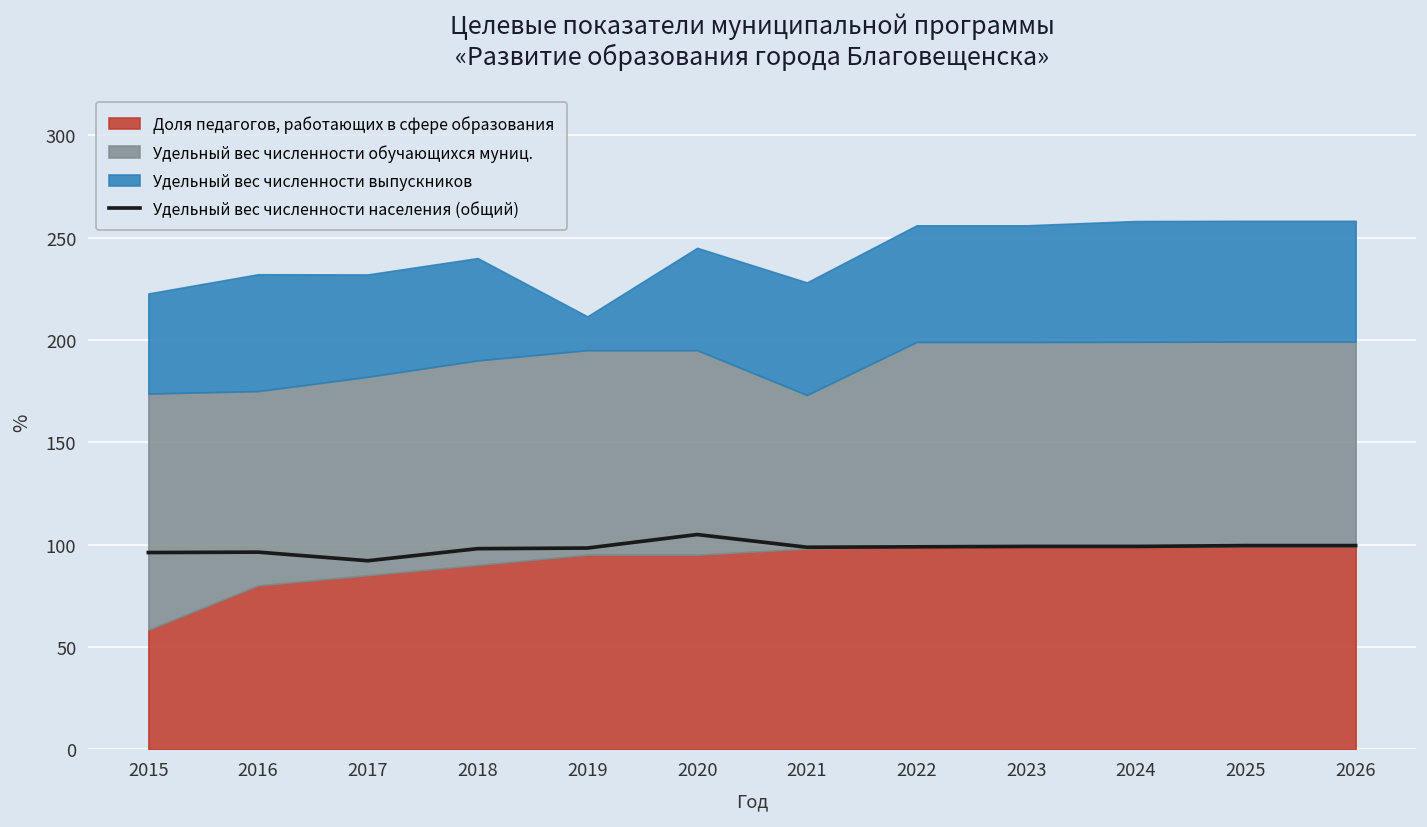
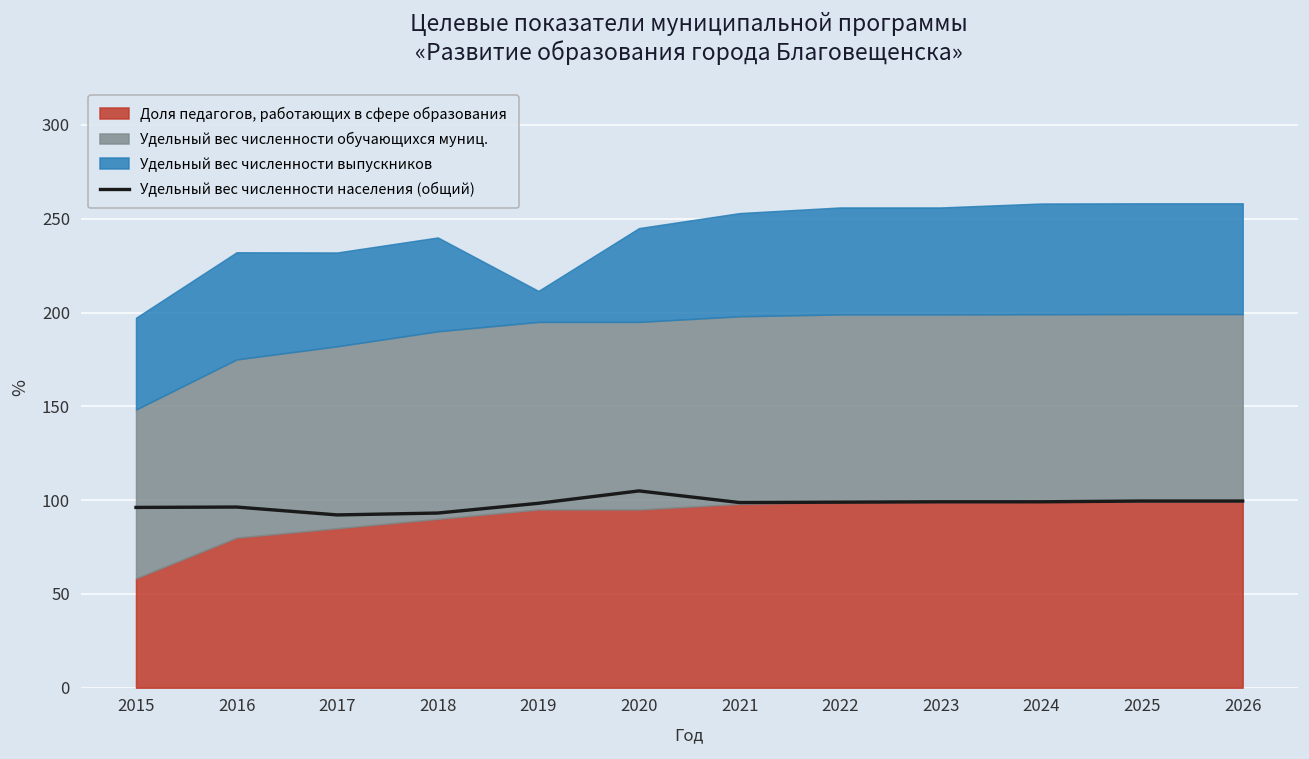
  {
    "Удельный вес численности населения (общий)": {
      "2015": 96,
      "2016": 96,
      "2017": 92,
-     "2018": 98,
+     "2018": 93,
      "2019": 98,
      "2020": 105
    },
    "Доля педагогов, работающих в сфере образования": {
      "2015": 58,
      "2016": 80,
      "2017": 85,
      "2018": 90,
      "2019": 95,
      "2020": 95
    },
    "Удельный вес численности обучающихся муниц.": {
-     "2015": 116,
+     "2015": 90,
      "2016": 95,
      "2017": 97,
      "2018": 100,
      "2019": 100,
      "2020": 100,
-     "2021": 75,
+     "2021": 100,
      "2022": 100,
      "2023": 100,
      "2024": 100,
      "2025": 100,
      "2026": 100
    },
    "Удельный вес численности выпускников": {
      "2015": 49,
      "2016": 57,
      "2017": 50,
      "2018": 50,
      "2019": 17,
      "2020": 50,
      "2021": 55,
      "2022": 57,
      "2023": 57,
      "2024": 59,
      "2025": 59,
      "2026": 59
    }
  }
